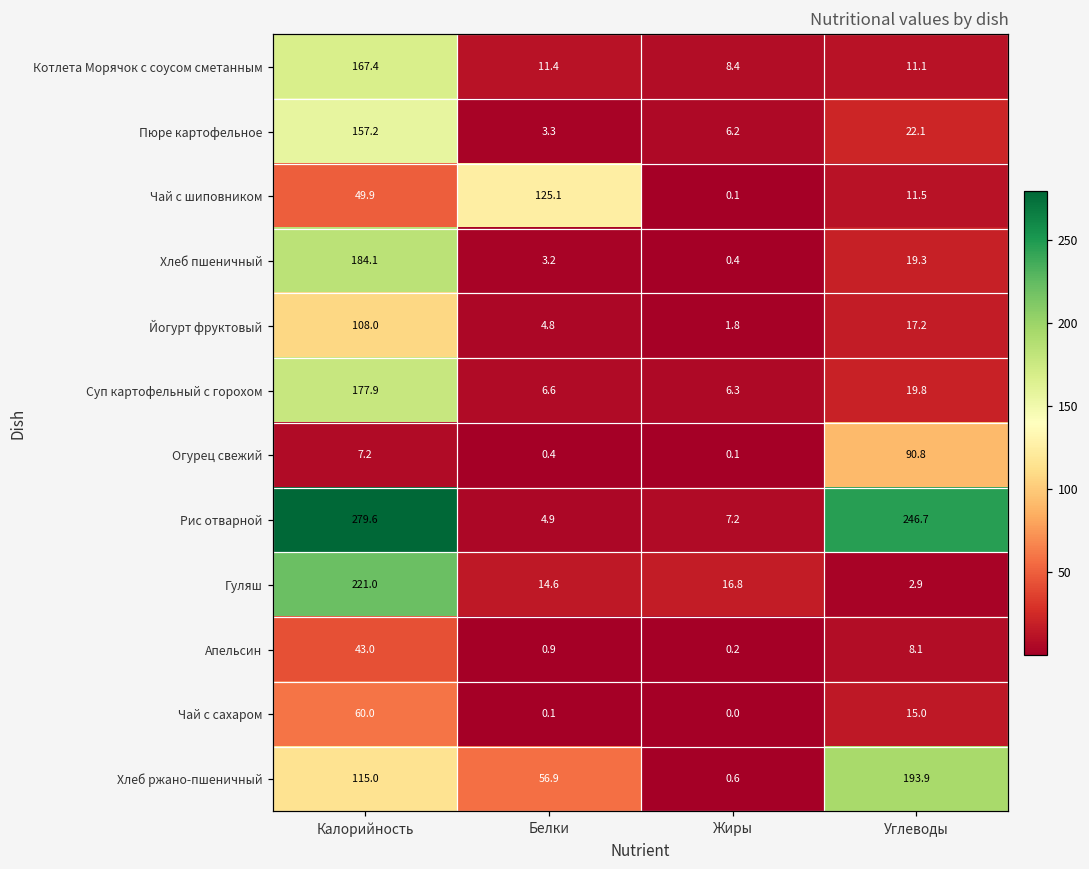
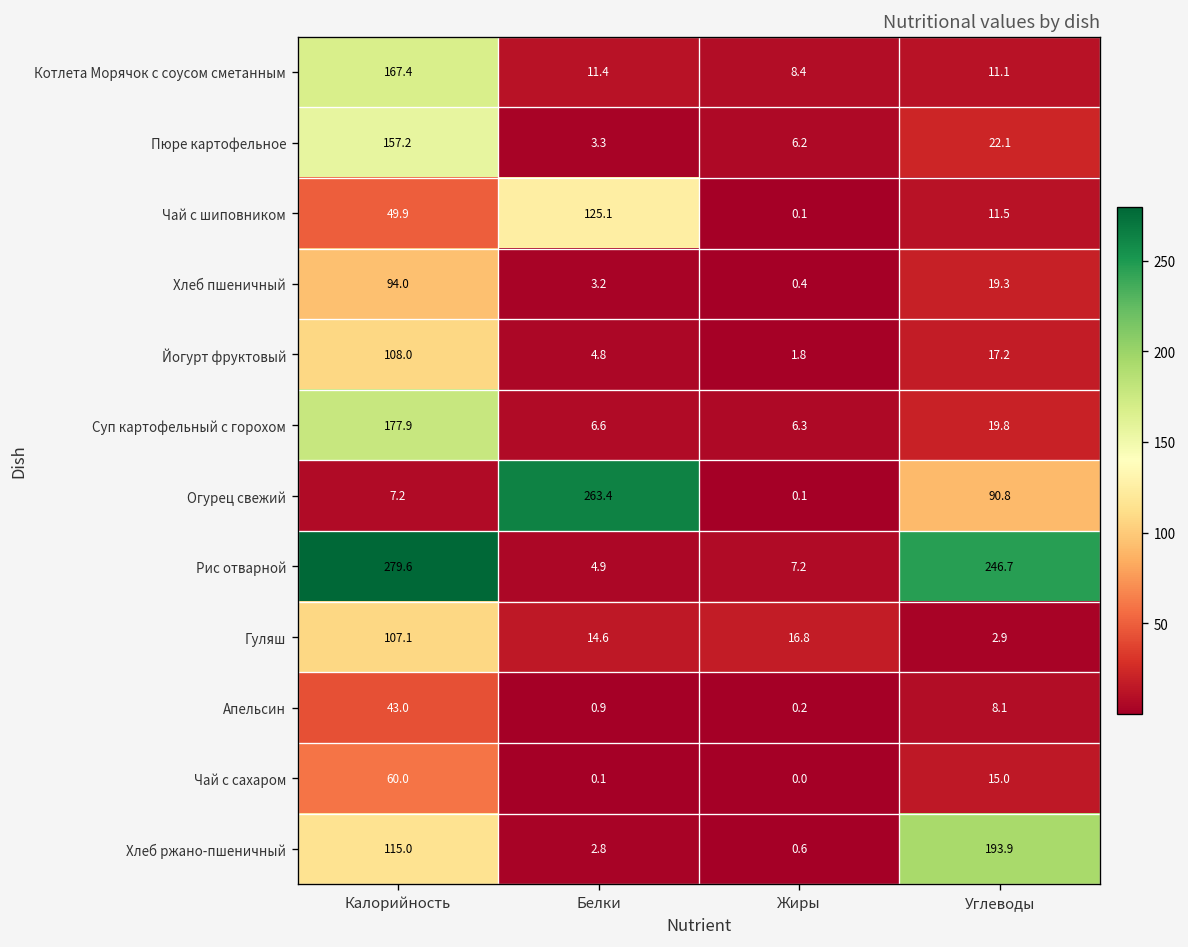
  {
    "Котлета Морячок с соусом сметанным": {
      "Калорийность": 167.4,
      "Белки": 11.4,
      "Жиры": 8.4,
      "Углеводы": 11.1
    },
    "Пюре картофельное": {
      "Калорийность": 157.2,
      "Белки": 3.3,
      "Жиры": 6.2,
      "Углеводы": 22.1
    },
    "Чай с шиповником": {
      "Калорийность": 49.9,
      "Белки": 125.1,
      "Жиры": 0.1,
      "Углеводы": 11.5
    },
    "Хлеб пшеничный": {
-     "Калорийность": 184.1,
+     "Калорийность": 94.0,
      "Белки": 3.2,
      "Жиры": 0.4,
      "Углеводы": 19.3
    },
    "Йогурт фруктовый": {
      "Калорийность": 108.0,
      "Белки": 4.8,
      "Жиры": 1.8,
      "Углеводы": 17.2
    },
    "Суп картофельный с горохом": {
      "Калорийность": 177.9,
      "Белки": 6.6,
      "Жиры": 6.3,
      "Углеводы": 19.8
    },
    "Огурец свежий": {
      "Калорийность": 7.2,
-     "Белки": 0.4,
+     "Белки": 263.4,
      "Жиры": 0.1,
      "Углеводы": 90.8
    },
    "Рис отварной": {
      "Калорийность": 279.6,
      "Белки": 4.9,
      "Жиры": 7.2,
      "Углеводы": 246.7
    },
    "Гуляш": {
-     "Калорийность": 221.0,
+     "Калорийность": 107.1,
      "Белки": 14.6,
      "Жиры": 16.8,
      "Углеводы": 2.9
    },
    "Апельсин": {
      "Калорийность": 43.0,
      "Белки": 0.9,
      "Жиры": 0.2,
      "Углеводы": 8.1
    },
    "Чай с сахаром": {
      "Калорийность": 60.0,
      "Белки": 0.1,
      "Жиры": 0.0,
      "Углеводы": 15.0
    },
    "Хлеб ржано-пшеничный": {
      "Калорийность": 115.0,
-     "Белки": 56.9,
+     "Белки": 2.8,
      "Жиры": 0.6,
      "Углеводы": 193.9
    }
  }
